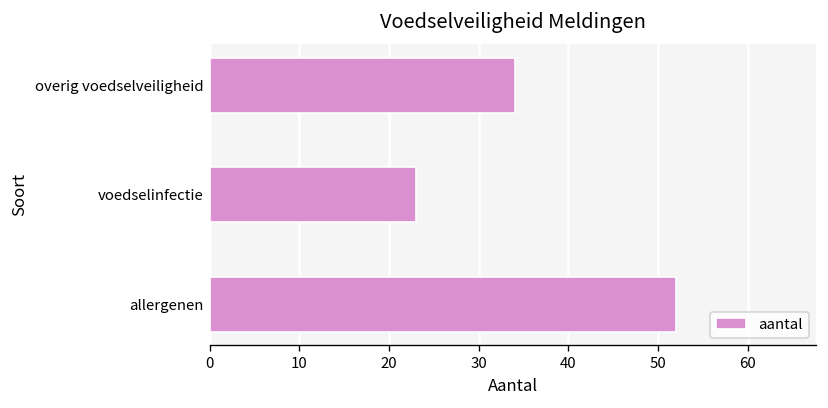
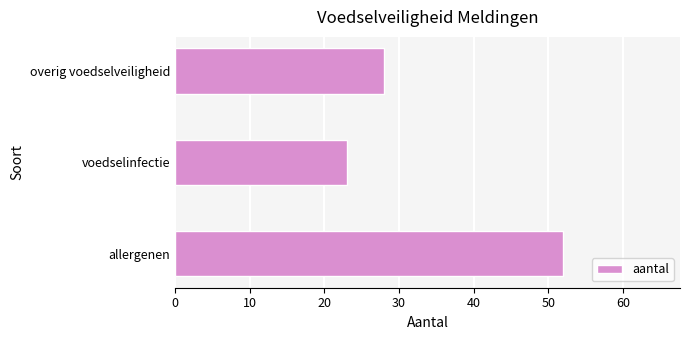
  {
-   "overig voedselveiligheid": 34,
+   "overig voedselveiligheid": 28,
    "voedselinfectie": 23,
    "allergenen": 52
  }
